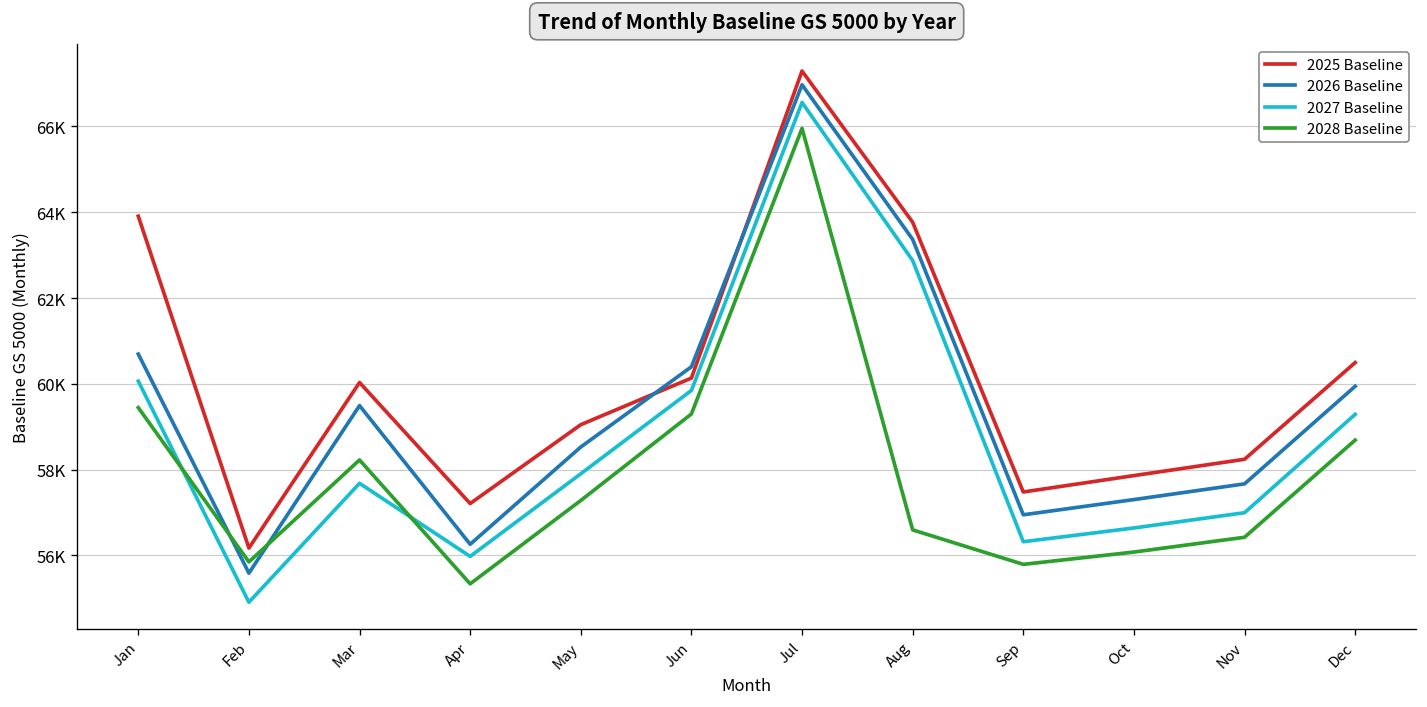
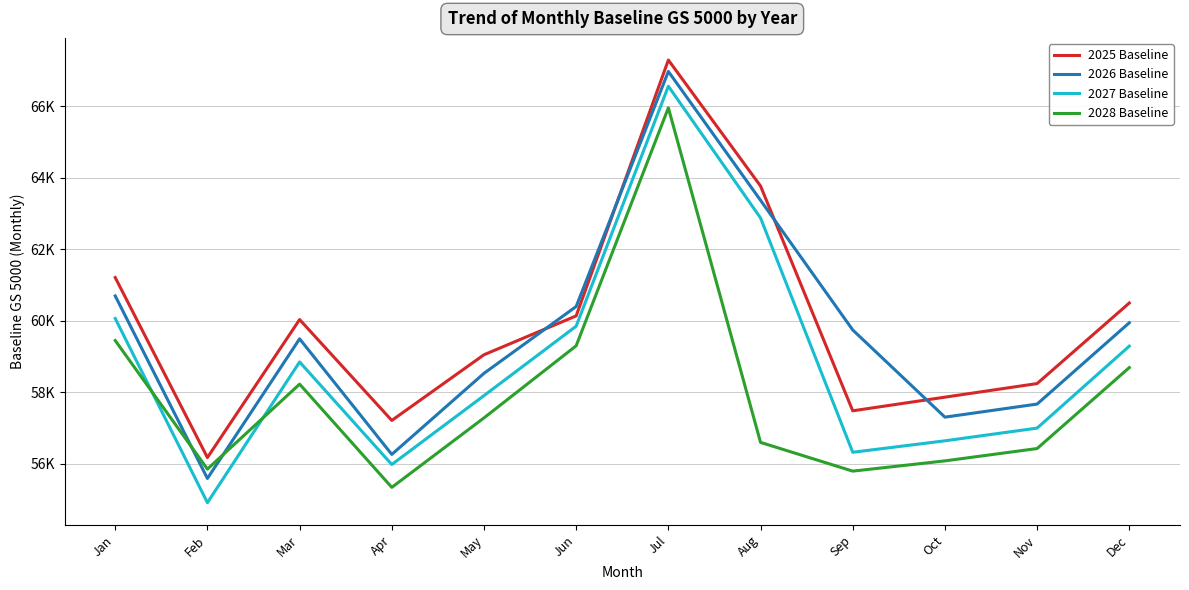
  {
    "2025 Baseline": {
-     "Jan": 63900,
+     "Jan": 61200,
      "Feb": 56200,
      "Mar": 60000,
      "Apr": 57200,
      "May": 59000,
      "Jun": 60100,
      "Jul": 67300,
      "Aug": 63800,
      "Sep": 57500,
      "Oct": 57900,
      "Nov": 58200,
      "Dec": 60500
    },
    "2026 Baseline": {
      "Jan": 60700,
      "Feb": 55600,
      "Mar": 59500,
      "Apr": 56300,
      "May": 58500,
      "Jun": 60400,
      "Jul": 67000,
      "Aug": 63400,
-     "Sep": 56900,
+     "Sep": 59700,
      "Oct": 57300,
      "Nov": 57700,
      "Dec": 59900
    },
    "2027 Baseline": {
      "Jan": 60100,
      "Feb": 54900,
-     "Mar": 57700,
+     "Mar": 58800,
      "Apr": 56000,
      "May": 57900,
      "Jun": 59800,
      "Jul": 66600,
      "Aug": 62900,
      "Sep": 56300,
      "Oct": 56600,
      "Nov": 57000,
      "Dec": 59300
    },
    "2028 Baseline": {
      "Jan": 59400,
      "Feb": 55800,
      "Mar": 58200,
      "Apr": 55300,
      "May": 57300,
      "Jun": 59300,
      "Jul": 66000,
      "Aug": 56600,
      "Sep": 55800,
      "Oct": 56100,
      "Nov": 56400,
      "Dec": 58700
    }
  }
